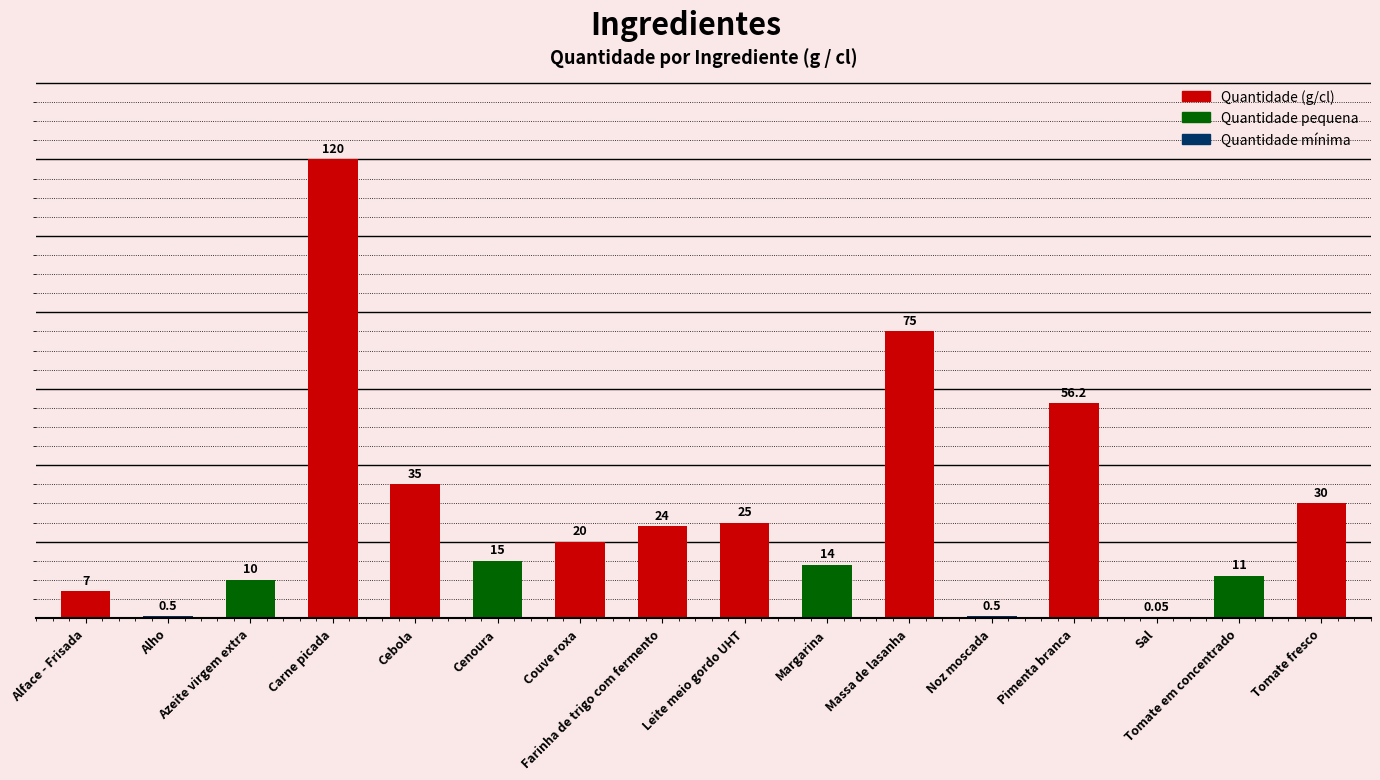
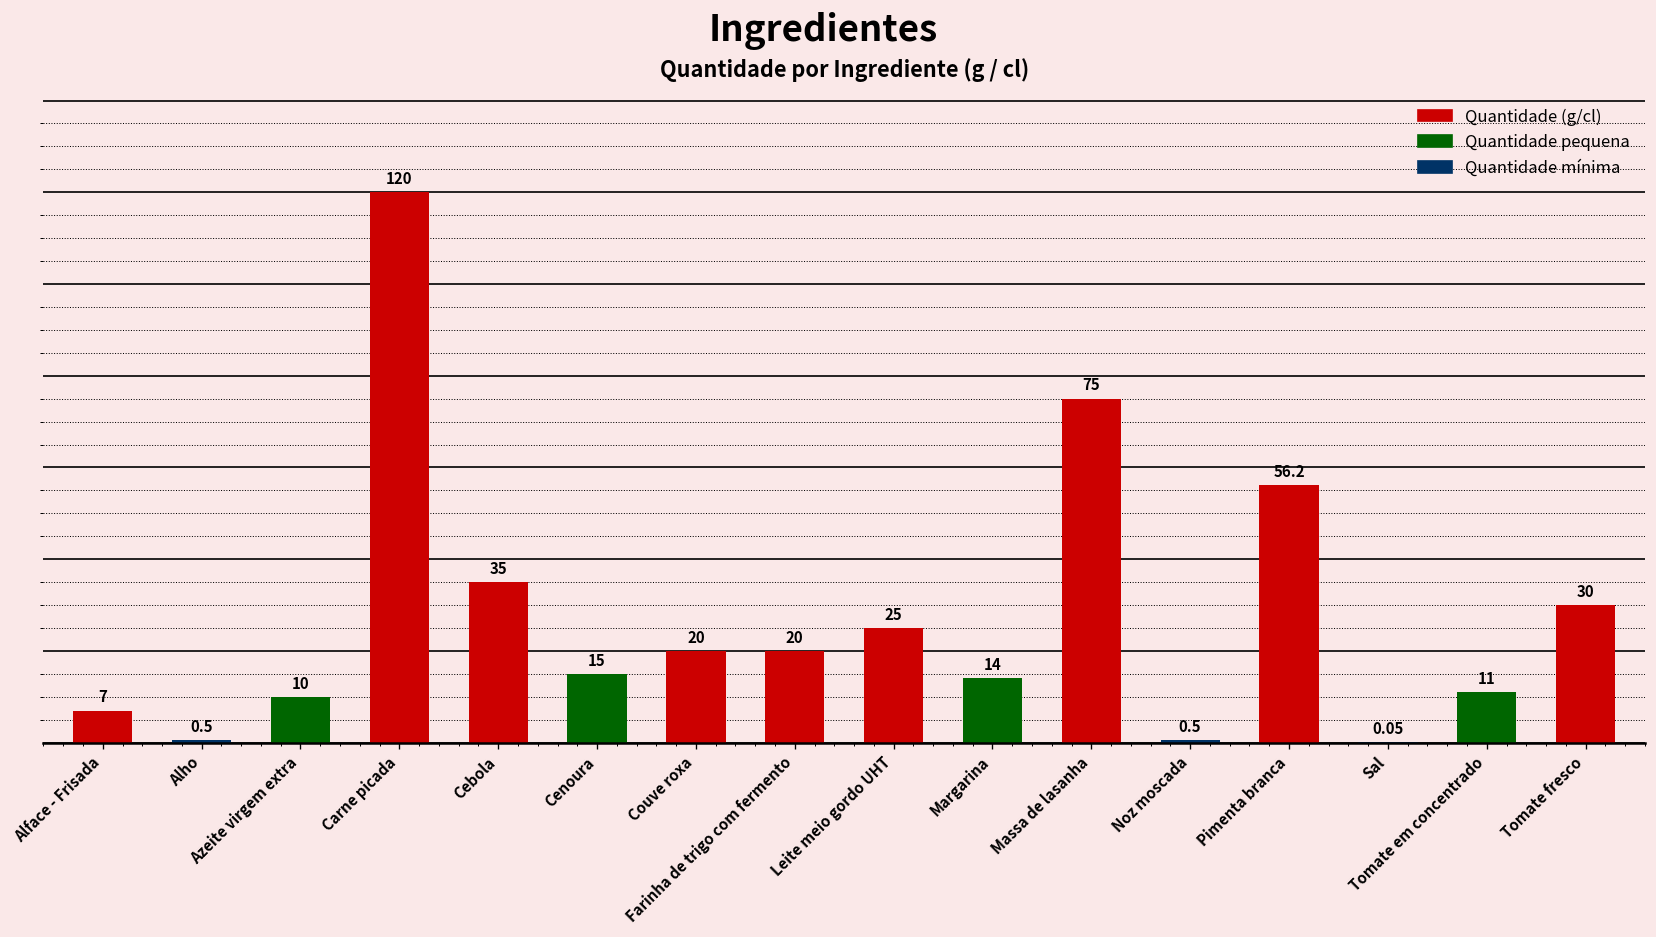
  {
    "Alface - Frisada": 7,
    "Alho": 0.5,
    "Azeite virgem extra": 10,
    "Carne picada": 120,
    "Cebola": 35,
    "Cenoura": 15,
    "Couve roxa": 20,
-   "Farinha de trigo com fermento": 24,
+   "Farinha de trigo com fermento": 20,
    "Leite meio gordo UHT": 25,
    "Margarina": 14,
    "Massa de lasanha": 75,
    "Noz moscada": 0.5,
    "Pimenta branca": 56.2,
    "Sal": 0.05,
    "Tomate em concentrado": 11,
    "Tomate fresco": 30
  }
